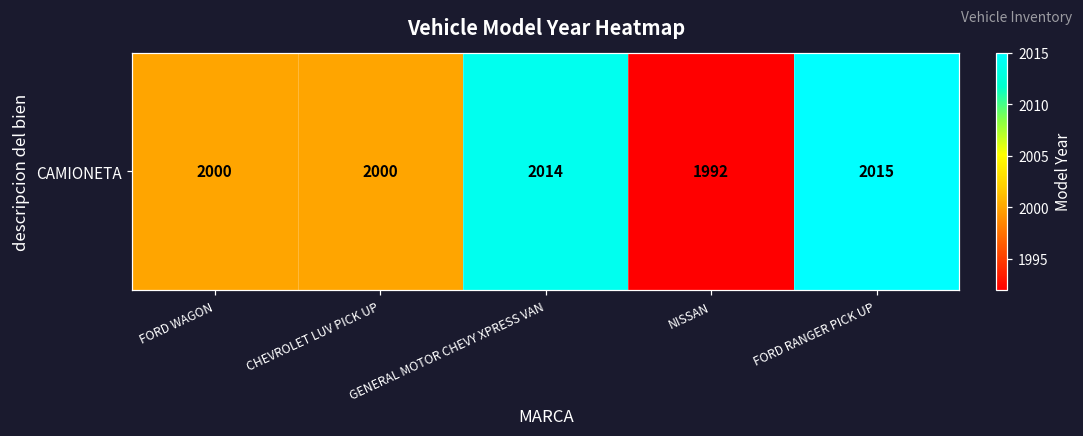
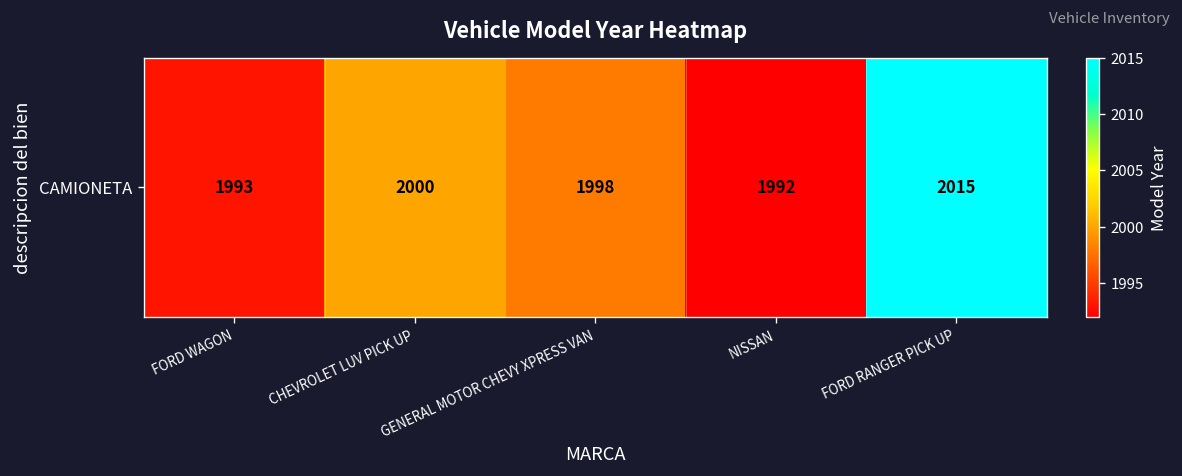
  {
    "CAMIONETA": {
-     "FORD WAGON": 2000,
+     "FORD WAGON": 1993,
      "CHEVROLET LUV PICK UP": 2000,
-     "GENERAL MOTOR CHEVY XPRESS VAN": 2014,
+     "GENERAL MOTOR CHEVY XPRESS VAN": 1998,
      "NISSAN": 1992,
      "FORD RANGER PICK UP": 2015
    }
  }
